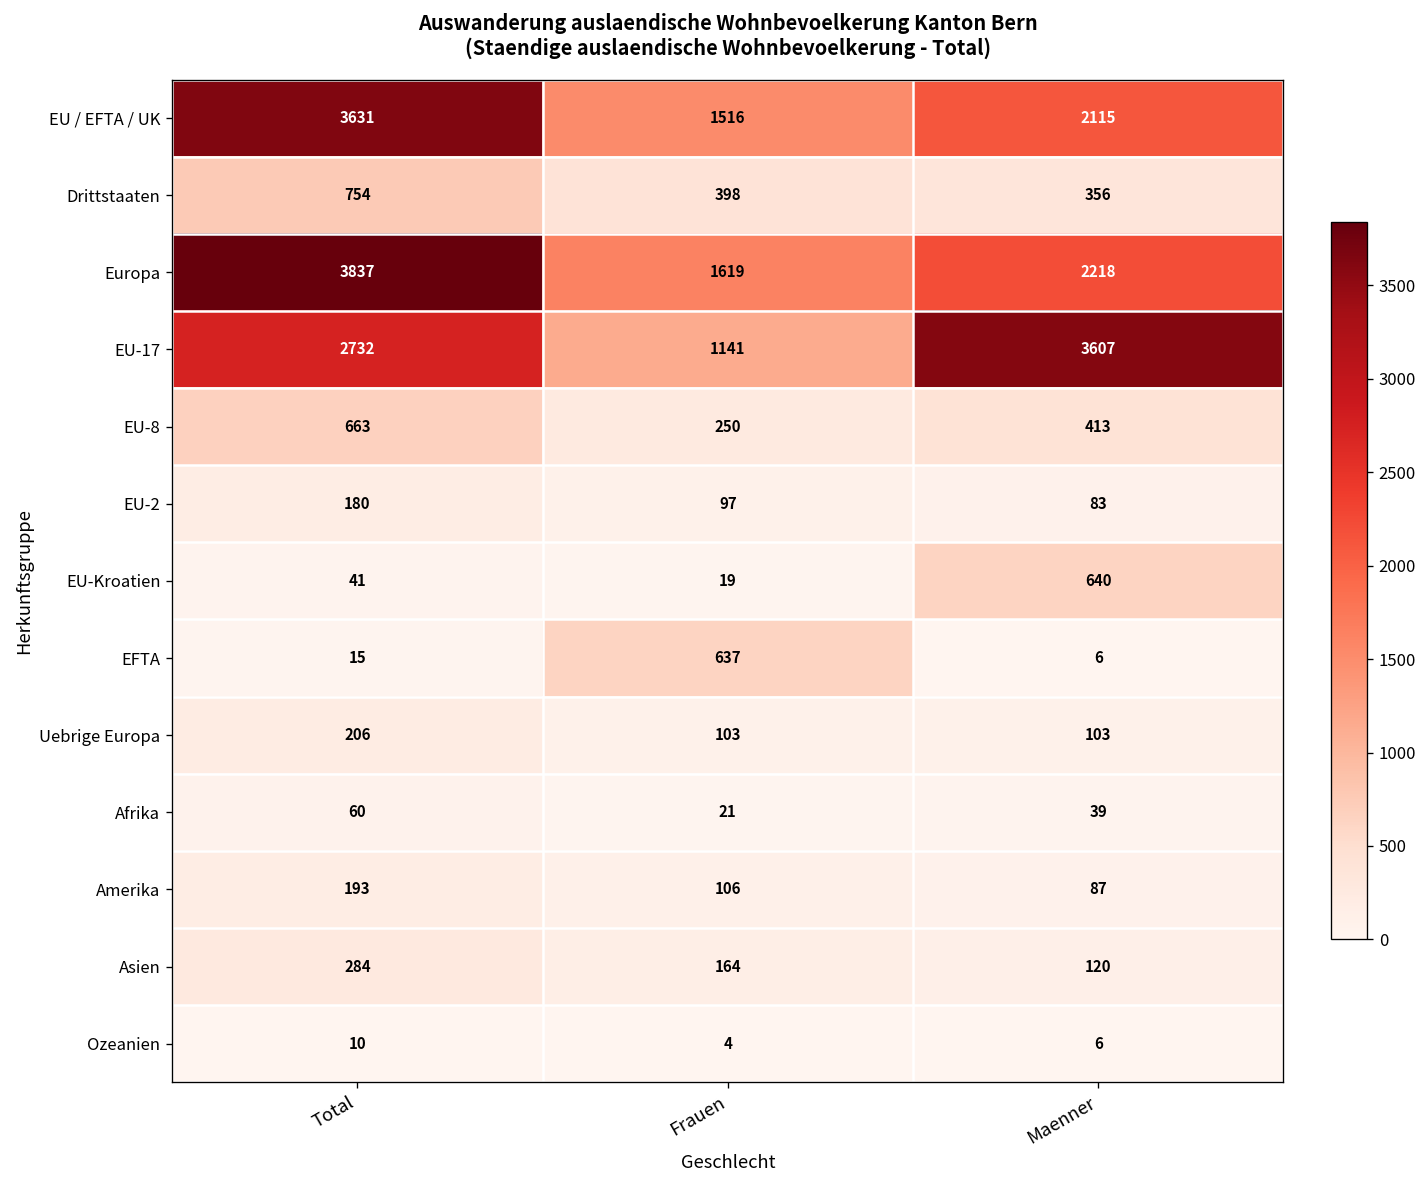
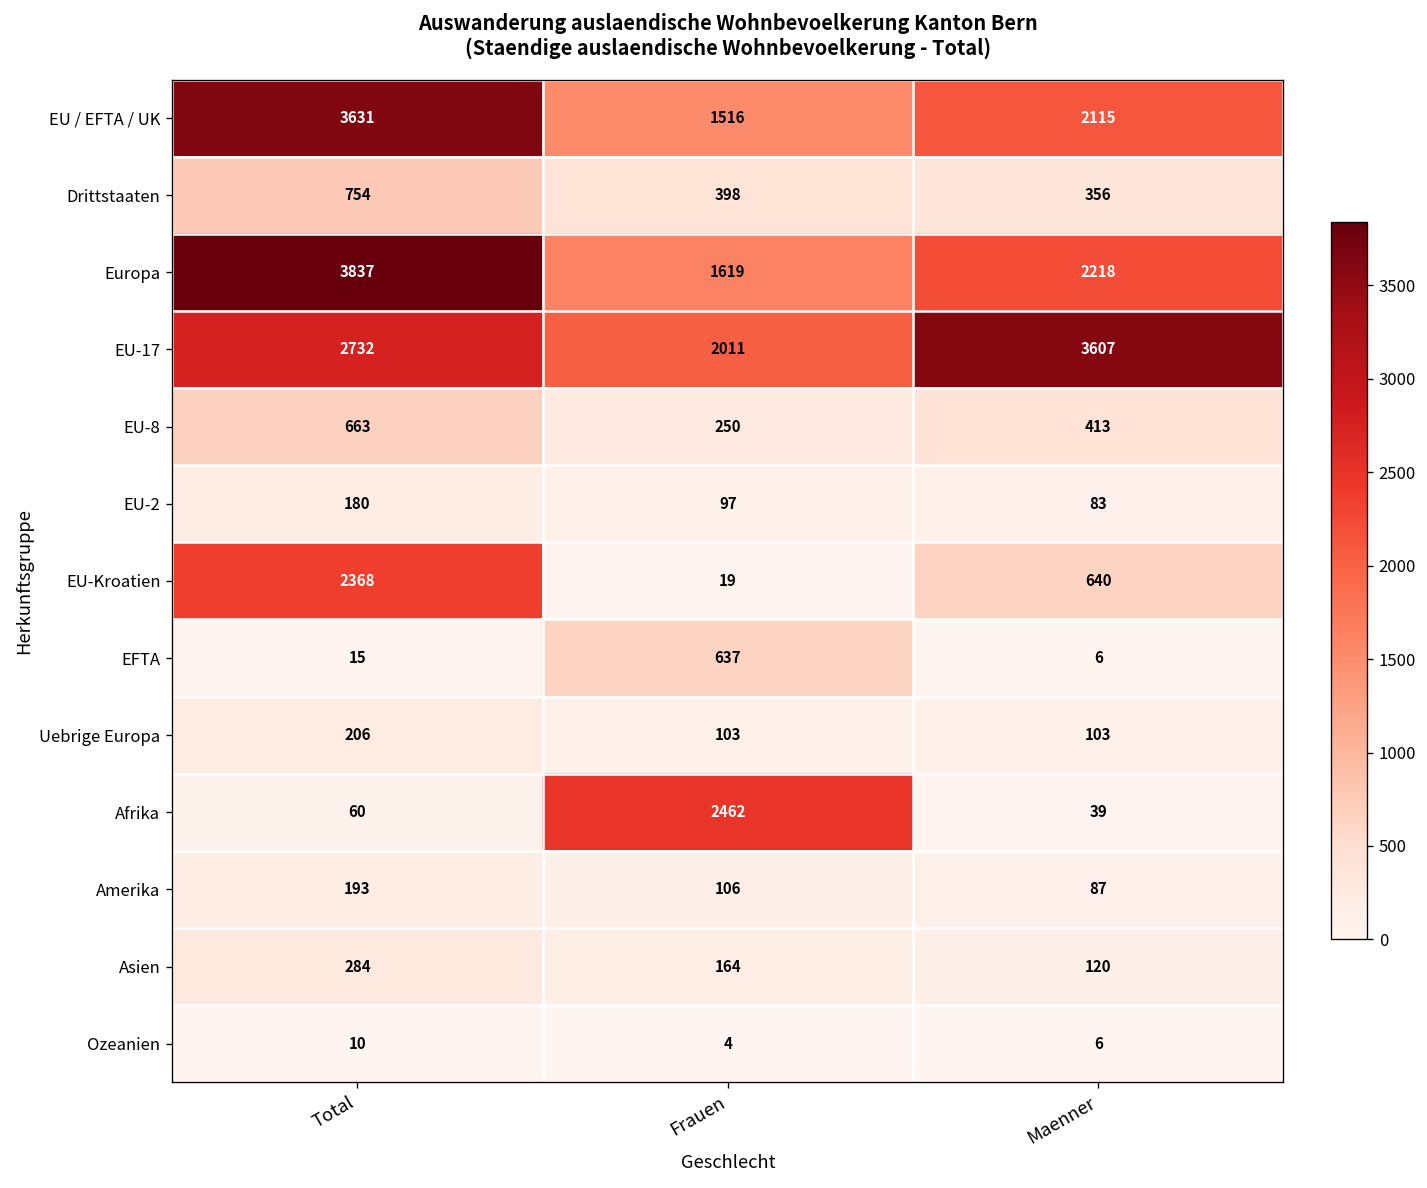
  {
    "EU / EFTA / UK": {
      "Total": 3631,
      "Frauen": 1516,
      "Maenner": 2115
    },
    "Drittstaaten": {
      "Total": 754,
      "Frauen": 398,
      "Maenner": 356
    },
    "Europa": {
      "Total": 3837,
      "Frauen": 1619,
      "Maenner": 2218
    },
    "EU-17": {
      "Total": 2732,
-     "Frauen": 1141,
+     "Frauen": 2011,
      "Maenner": 3607
    },
    "EU-8": {
      "Total": 663,
      "Frauen": 250,
      "Maenner": 413
    },
    "EU-2": {
      "Total": 180,
      "Frauen": 97,
      "Maenner": 83
    },
    "EU-Kroatien": {
-     "Total": 41,
+     "Total": 2368,
      "Frauen": 19,
      "Maenner": 640
    },
    "EFTA": {
      "Total": 15,
      "Frauen": 637,
      "Maenner": 6
    },
    "Uebrige Europa": {
      "Total": 206,
      "Frauen": 103,
      "Maenner": 103
    },
    "Afrika": {
      "Total": 60,
-     "Frauen": 21,
+     "Frauen": 2462,
      "Maenner": 39
    },
    "Amerika": {
      "Total": 193,
      "Frauen": 106,
      "Maenner": 87
    },
    "Asien": {
      "Total": 284,
      "Frauen": 164,
      "Maenner": 120
    },
    "Ozeanien": {
      "Total": 10,
      "Frauen": 4,
      "Maenner": 6
    }
  }
